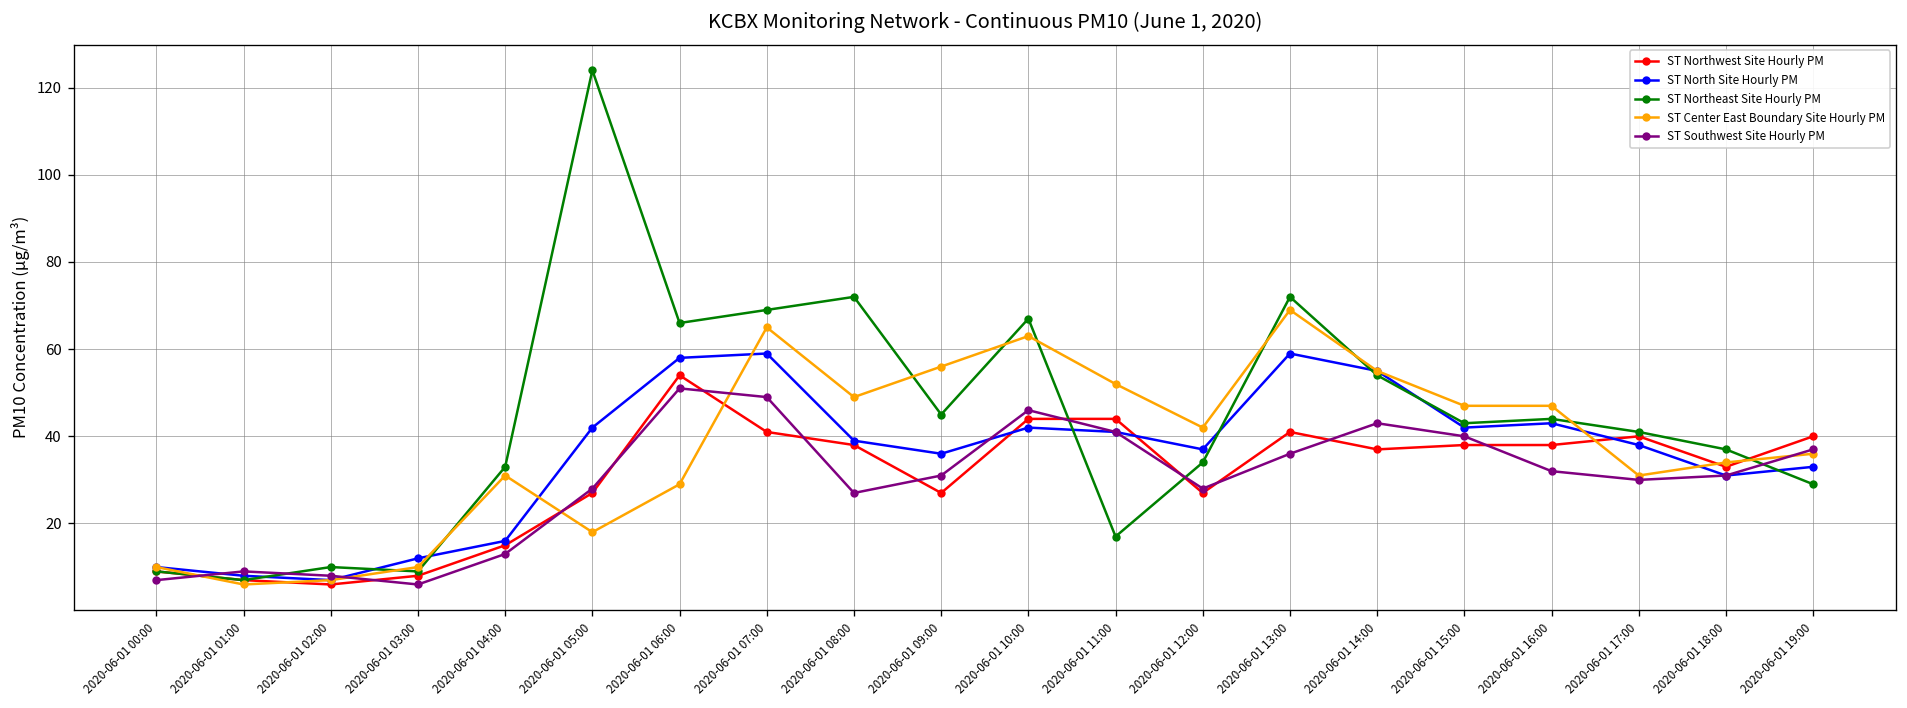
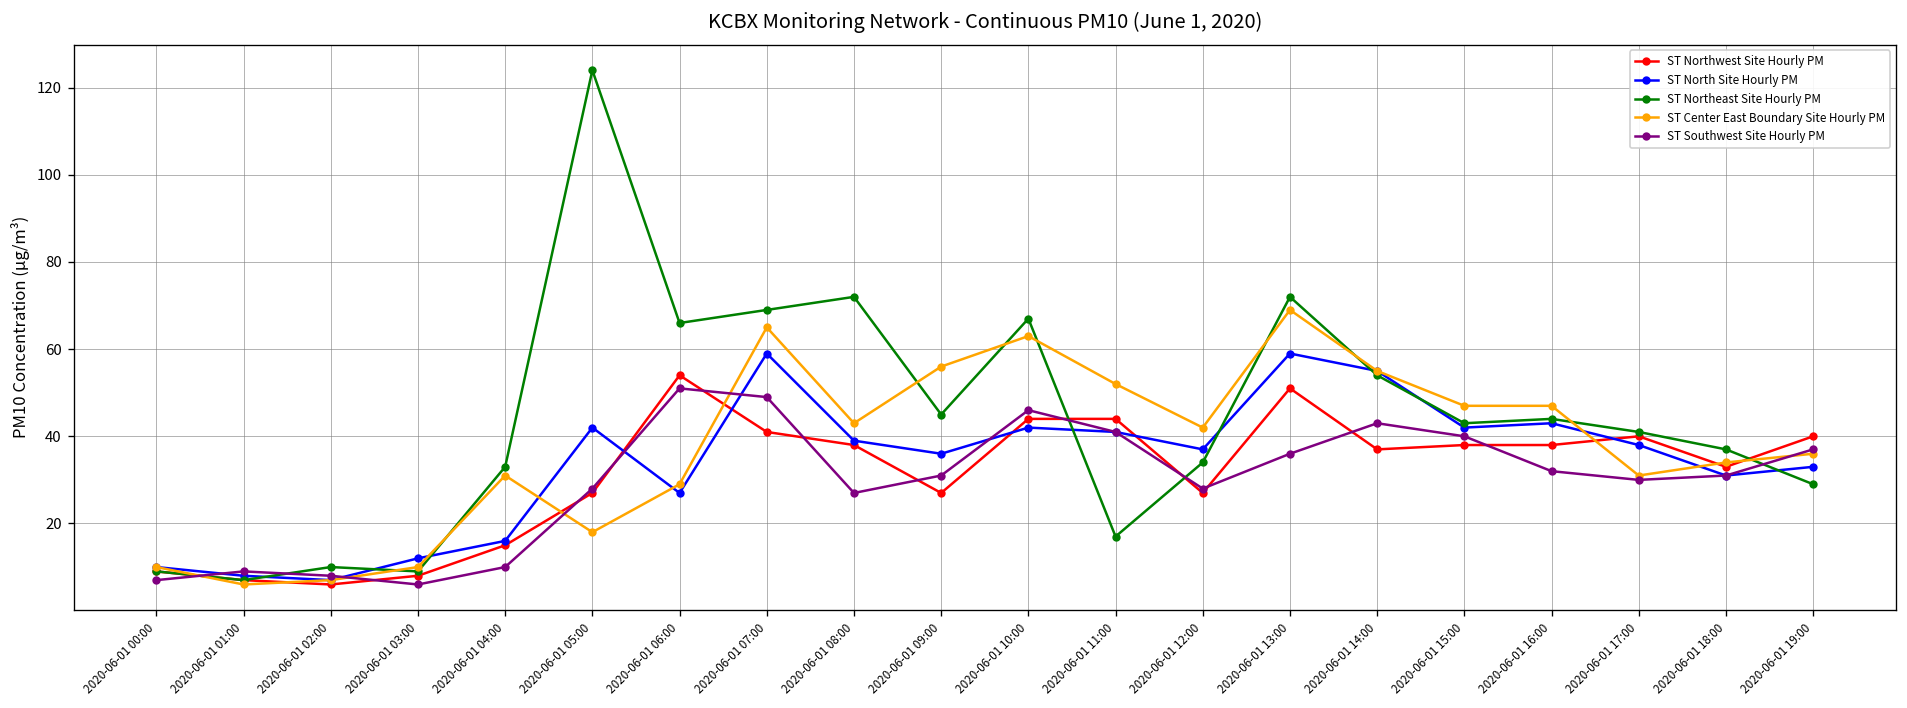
  {
    "ST Northwest Site Hourly PM": {
      "2020-06-01 02:00": 6,
      "2020-06-01 03:00": 8,
      "2020-06-01 04:00": 15,
      "2020-06-01 05:00": 27,
      "2020-06-01 06:00": 54,
      "2020-06-01 07:00": 41,
      "2020-06-01 08:00": 38,
      "2020-06-01 09:00": 27,
      "2020-06-01 10:00": 44,
      "2020-06-01 11:00": 44,
      "2020-06-01 12:00": 27,
-     "2020-06-01 13:00": 41,
+     "2020-06-01 13:00": 51,
      "2020-06-01 14:00": 37,
      "2020-06-01 15:00": 38,
      "2020-06-01 16:00": 38,
      "2020-06-01 17:00": 40,
      "2020-06-01 18:00": 33,
      "2020-06-01 19:00": 40
    },
    "ST North Site Hourly PM": {
      "2020-06-01 01:00": 8,
      "2020-06-01 03:00": 12,
      "2020-06-01 04:00": 16,
      "2020-06-01 05:00": 42,
-     "2020-06-01 06:00": 58,
+     "2020-06-01 06:00": 27,
      "2020-06-01 07:00": 59,
      "2020-06-01 08:00": 39,
      "2020-06-01 09:00": 36,
      "2020-06-01 10:00": 42,
      "2020-06-01 12:00": 37,
      "2020-06-01 13:00": 59,
      "2020-06-01 15:00": 42,
      "2020-06-01 16:00": 43,
      "2020-06-01 17:00": 38,
      "2020-06-01 19:00": 33
    },
    "ST Northeast Site Hourly PM": {
      "2020-06-01 02:00": 10,
      "2020-06-01 03:00": 9,
      "2020-06-01 04:00": 33,
      "2020-06-01 05:00": 124,
      "2020-06-01 06:00": 66,
      "2020-06-01 07:00": 69,
      "2020-06-01 08:00": 72,
      "2020-06-01 09:00": 45,
      "2020-06-01 10:00": 67,
      "2020-06-01 11:00": 17,
      "2020-06-01 12:00": 34,
      "2020-06-01 13:00": 72,
      "2020-06-01 14:00": 54,
      "2020-06-01 15:00": 43,
      "2020-06-01 16:00": 44,
      "2020-06-01 17:00": 41,
      "2020-06-01 18:00": 37,
      "2020-06-01 19:00": 29
    },
    "ST Center East Boundary Site Hourly PM": {
      "2020-06-01 01:00": 6,
      "2020-06-01 03:00": 10,
      "2020-06-01 04:00": 31,
      "2020-06-01 05:00": 18,
      "2020-06-01 06:00": 29,
      "2020-06-01 07:00": 65,
-     "2020-06-01 08:00": 49,
+     "2020-06-01 08:00": 43,
      "2020-06-01 09:00": 56,
      "2020-06-01 10:00": 63,
      "2020-06-01 11:00": 52,
      "2020-06-01 12:00": 42,
      "2020-06-01 13:00": 69,
      "2020-06-01 15:00": 47,
      "2020-06-01 16:00": 47,
      "2020-06-01 17:00": 31,
      "2020-06-01 18:00": 34,
      "2020-06-01 19:00": 36
    },
    "ST Southwest Site Hourly PM": {
      "2020-06-01 00:00": 7,
      "2020-06-01 01:00": 9,
      "2020-06-01 02:00": 8,
      "2020-06-01 03:00": 6,
-     "2020-06-01 04:00": 13,
+     "2020-06-01 04:00": 10,
      "2020-06-01 05:00": 28,
      "2020-06-01 06:00": 51,
      "2020-06-01 07:00": 49,
      "2020-06-01 08:00": 27,
      "2020-06-01 09:00": 31,
      "2020-06-01 10:00": 46,
      "2020-06-01 12:00": 28,
      "2020-06-01 13:00": 36,
      "2020-06-01 14:00": 43,
      "2020-06-01 15:00": 40,
      "2020-06-01 16:00": 32,
      "2020-06-01 17:00": 30,
      "2020-06-01 19:00": 37
    }
  }
